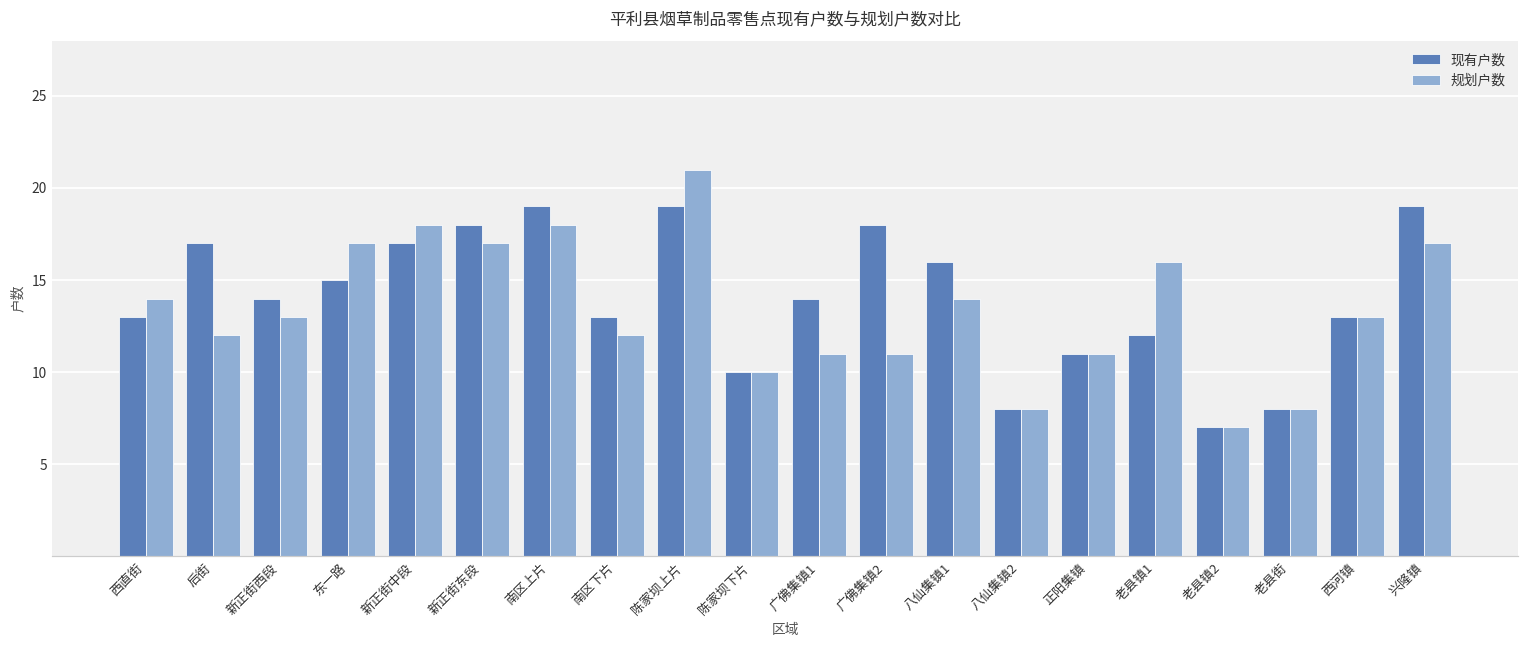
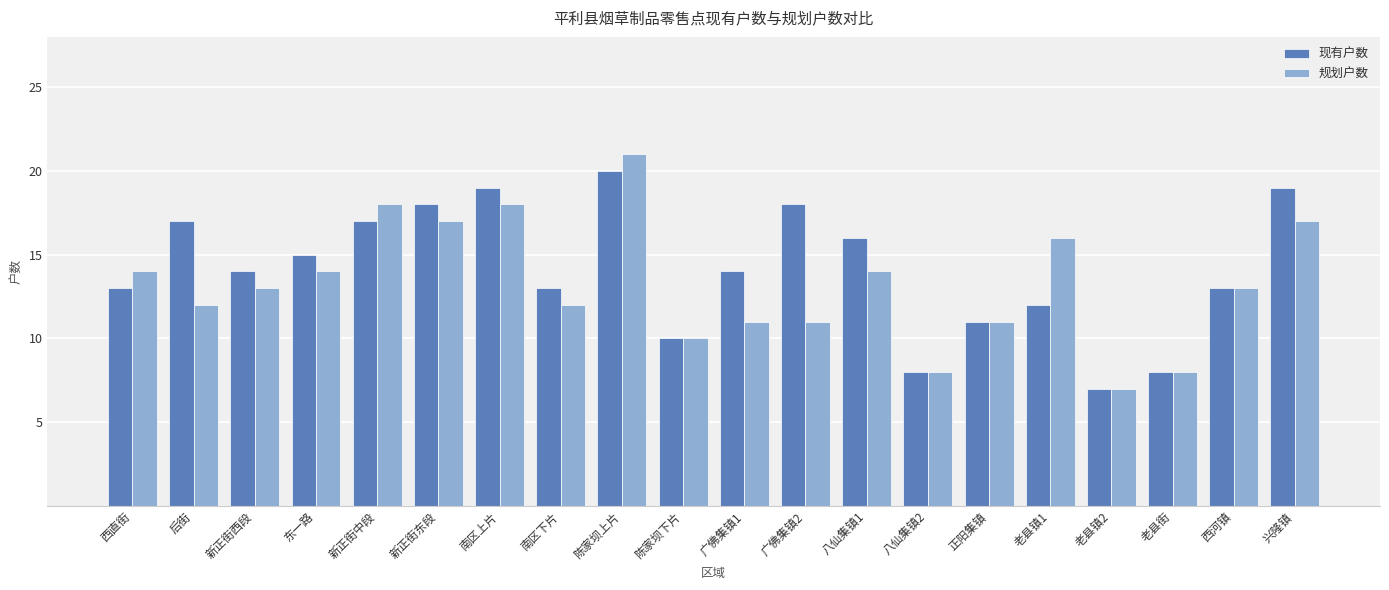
  {
    "现有户数": {
      "西直街": 13,
      "后街": 17,
      "新正街西段": 14,
      "东一路": 15,
      "新正街中段": 17,
      "新正街东段": 18,
      "南区上片": 19,
      "南区下片": 13,
-     "陈家坝上片": 19,
+     "陈家坝上片": 20,
      "陈家坝下片": 10,
      "广佛集镇1": 14,
      "广佛集镇2": 18,
      "八仙集镇1": 16,
      "八仙集镇2": 8,
      "正阳集镇": 11,
      "老县镇1": 12,
      "老县镇2": 7,
      "老县街": 8,
      "西河镇": 13,
      "兴隆镇": 19
    },
    "规划户数": {
      "西直街": 14,
      "后街": 12,
      "新正街西段": 13,
-     "东一路": 17,
+     "东一路": 14,
      "新正街中段": 18,
      "新正街东段": 17,
      "南区上片": 18,
      "南区下片": 12,
      "陈家坝上片": 21,
      "陈家坝下片": 10,
      "广佛集镇1": 11,
      "广佛集镇2": 11,
      "八仙集镇1": 14,
      "八仙集镇2": 8,
      "正阳集镇": 11,
      "老县镇1": 16,
      "老县镇2": 7,
      "老县街": 8,
      "西河镇": 13,
      "兴隆镇": 17
    }
  }
